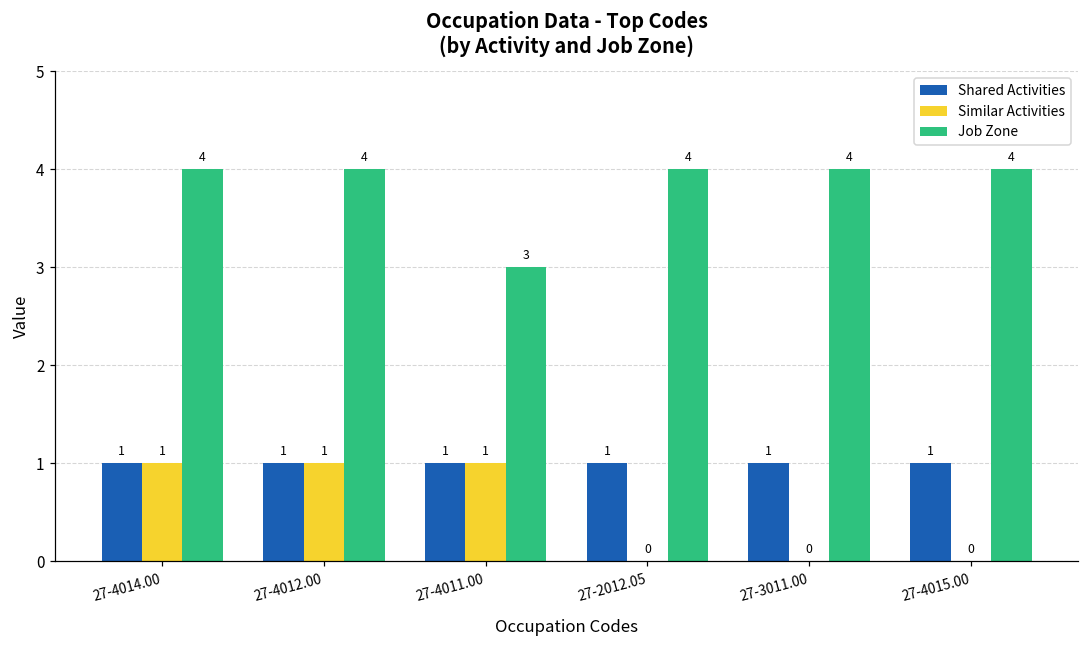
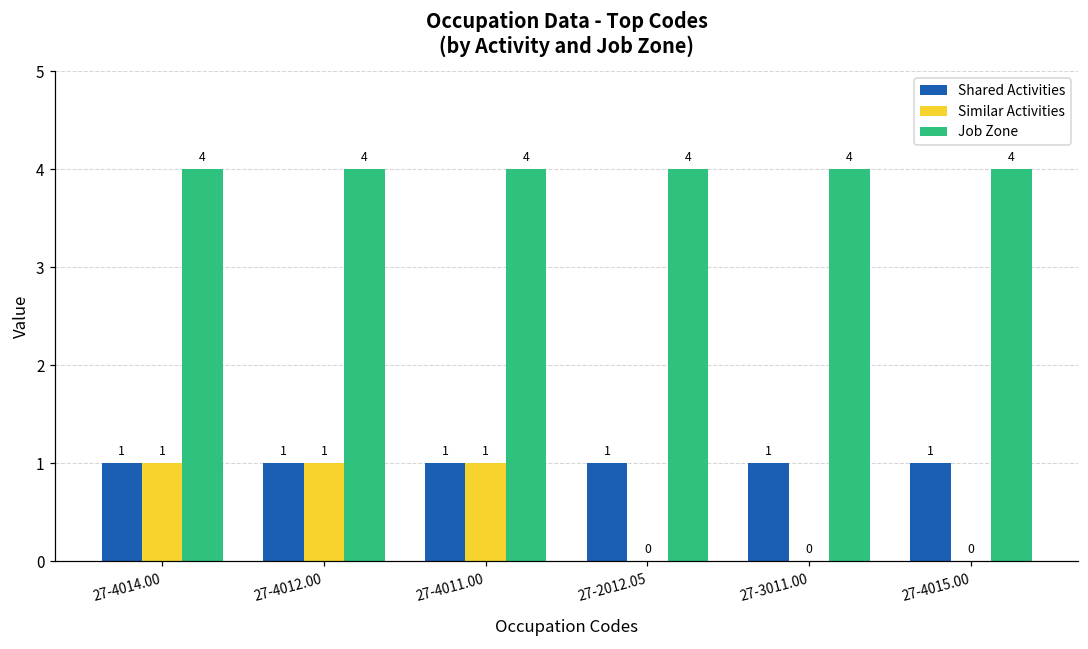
  {
    "Shared Activities": {
      "27-4014.00": 1,
      "27-4012.00": 1,
      "27-4011.00": 1,
      "27-2012.05": 1,
      "27-3011.00": 1,
      "27-4015.00": 1
    },
    "Similar Activities": {
      "27-4014.00": 1,
      "27-4012.00": 1,
      "27-4011.00": 1,
      "27-2012.05": 0,
      "27-3011.00": 0,
      "27-4015.00": 0
    },
    "Job Zone": {
      "27-4014.00": 4,
      "27-4012.00": 4,
-     "27-4011.00": 3,
+     "27-4011.00": 4,
      "27-2012.05": 4,
      "27-3011.00": 4,
      "27-4015.00": 4
    }
  }
